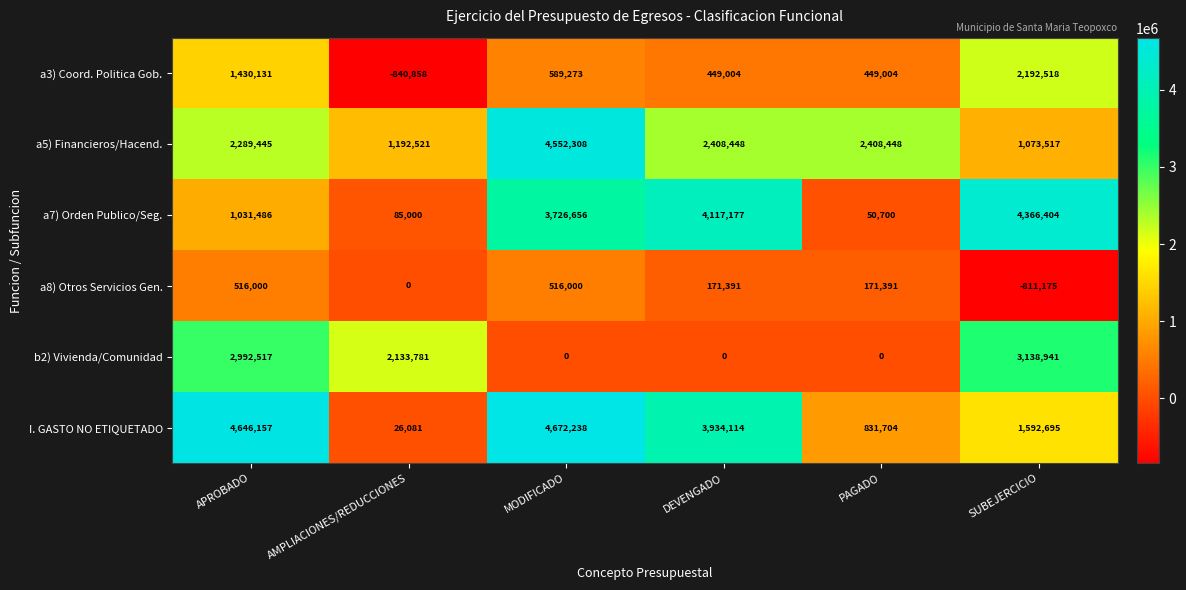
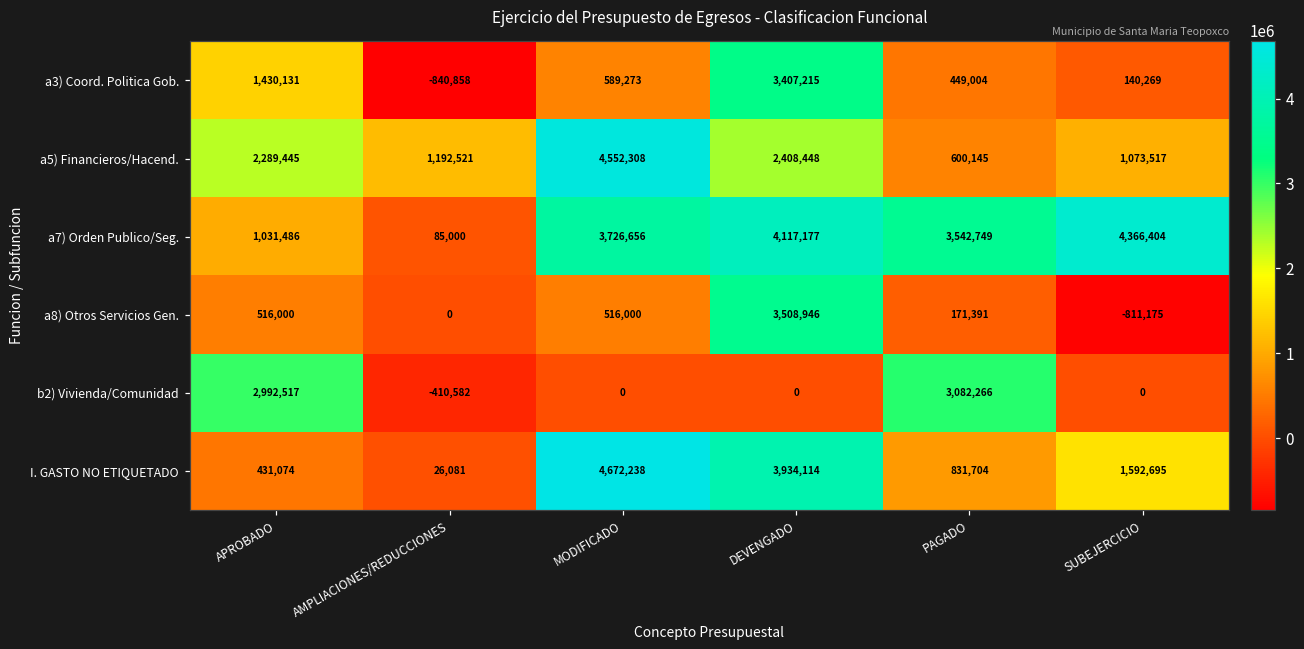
  {
    "a3) Coord. Politica Gob.": {
      "APROBADO": "1,430,131",
      "AMPLIACIONES/REDUCCIONES": "-840,858",
      "MODIFICADO": "589,273",
-     "DEVENGADO": "449,004",
+     "DEVENGADO": "3,407,215",
      "PAGADO": "449,004",
-     "SUBEJERCICIO": "2,192,518"
+     "SUBEJERCICIO": "140,269"
    },
    "a5) Financieros/Hacend.": {
      "APROBADO": "2,289,445",
      "AMPLIACIONES/REDUCCIONES": "1,192,521",
      "MODIFICADO": "4,552,308",
      "DEVENGADO": "2,408,448",
-     "PAGADO": "2,408,448",
+     "PAGADO": "600,145",
      "SUBEJERCICIO": "1,073,517"
    },
    "a7) Orden Publico/Seg.": {
      "APROBADO": "1,031,486",
      "AMPLIACIONES/REDUCCIONES": "85,000",
      "MODIFICADO": "3,726,656",
      "DEVENGADO": "4,117,177",
-     "PAGADO": "50,700",
+     "PAGADO": "3,542,749",
      "SUBEJERCICIO": "4,366,404"
    },
    "a8) Otros Servicios Gen.": {
      "APROBADO": "516,000",
      "AMPLIACIONES/REDUCCIONES": "0",
      "MODIFICADO": "516,000",
-     "DEVENGADO": "171,391",
+     "DEVENGADO": "3,508,946",
      "PAGADO": "171,391",
      "SUBEJERCICIO": "-811,175"
    },
    "b2) Vivienda/Comunidad": {
      "APROBADO": "2,992,517",
-     "AMPLIACIONES/REDUCCIONES": "2,133,781",
+     "AMPLIACIONES/REDUCCIONES": "-410,582",
      "MODIFICADO": "0",
      "DEVENGADO": "0",
-     "PAGADO": "0",
-     "SUBEJERCICIO": "3,138,941"
+     "PAGADO": "3,082,266",
+     "SUBEJERCICIO": "0"
    },
    "I. GASTO NO ETIQUETADO": {
-     "APROBADO": "4,646,157",
+     "APROBADO": "431,074",
      "AMPLIACIONES/REDUCCIONES": "26,081",
      "MODIFICADO": "4,672,238",
      "DEVENGADO": "3,934,114",
      "PAGADO": "831,704",
      "SUBEJERCICIO": "1,592,695"
    }
  }
